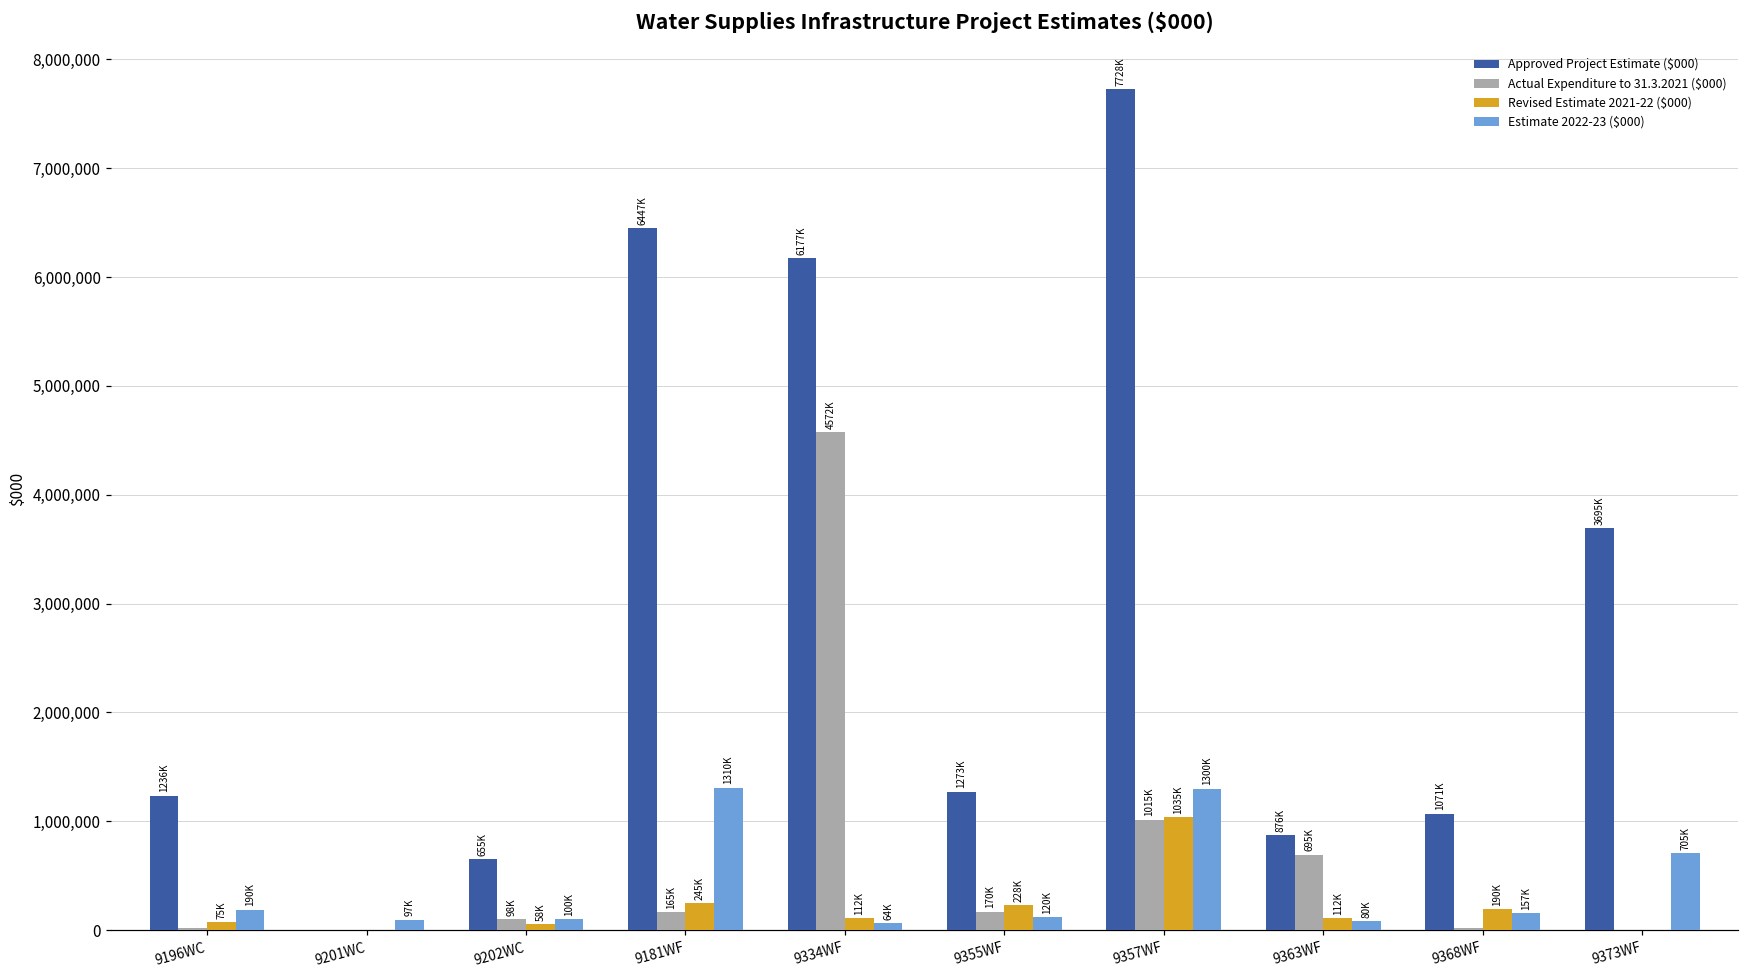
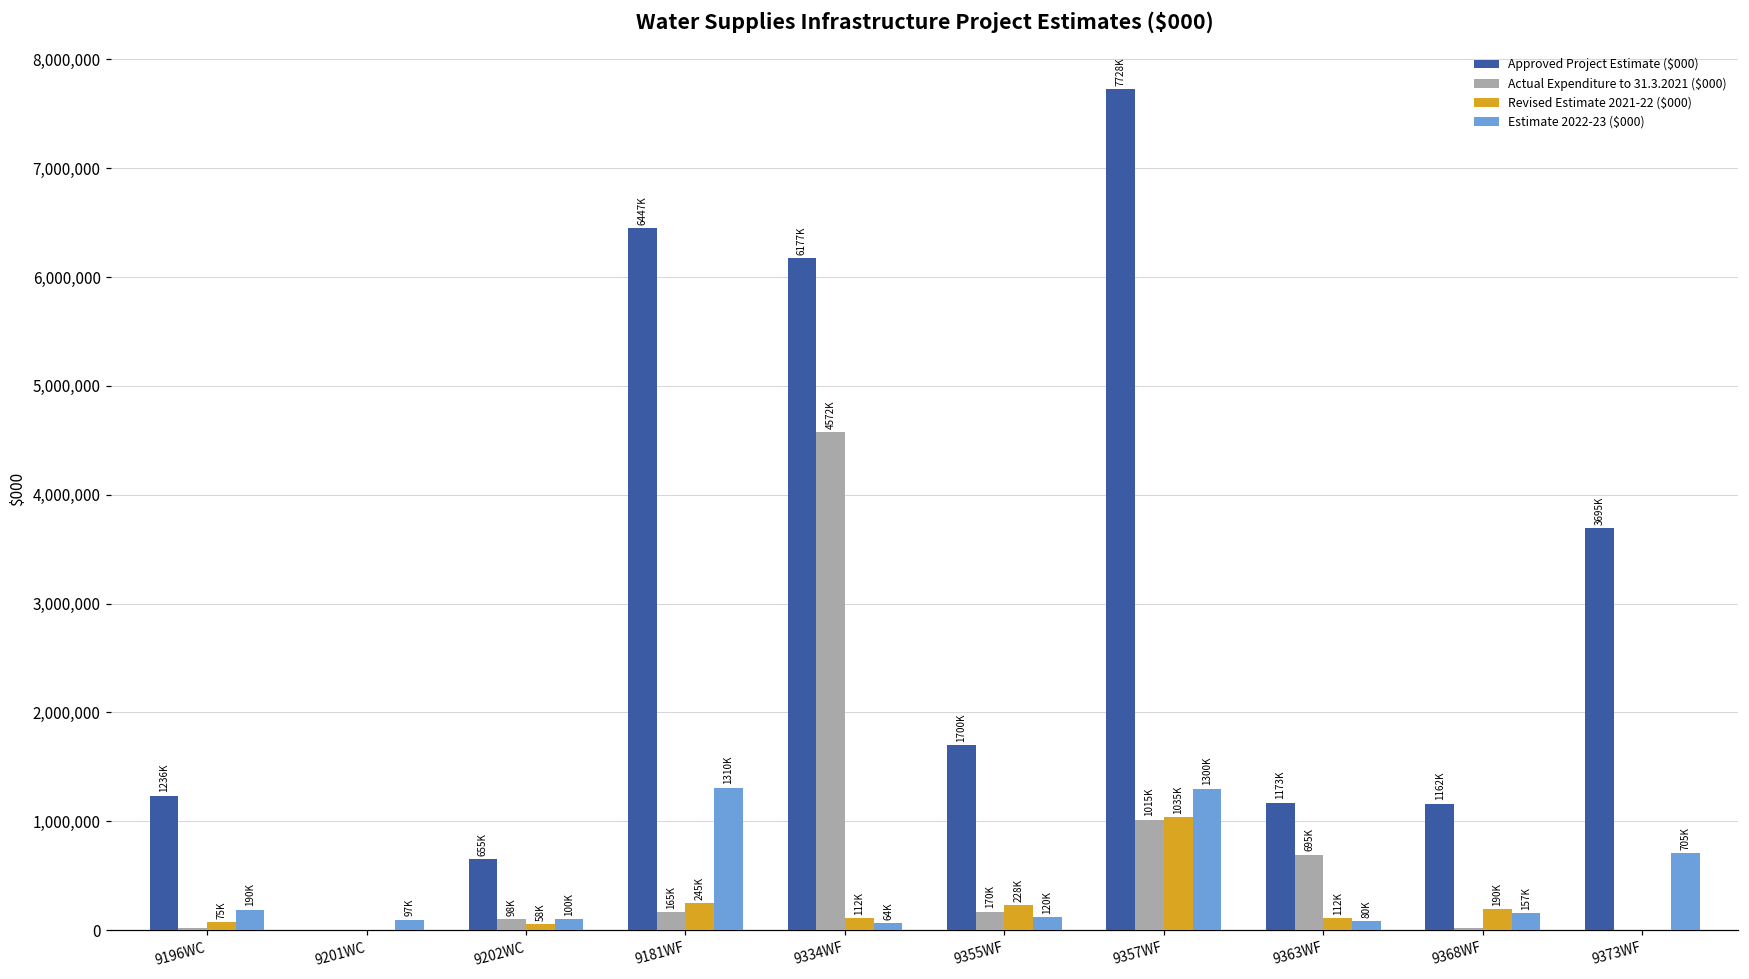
  {
    "Approved Project Estimate ($000)": {
      "9196WC": "1236K",
      "9202WC": "655K",
      "9181WF": "6447K",
      "9334WF": "6177K",
-     "9355WF": "1273K",
+     "9355WF": "1700K",
      "9357WF": "7728K",
-     "9363WF": "876K",
-     "9368WF": "1071K",
+     "9363WF": "1173K",
+     "9368WF": "1162K",
      "9373WF": "3695K"
    },
    "Actual Expenditure to 31.3.2021 ($000)": {
      "9202WC": "98K",
      "9181WF": "165K",
      "9334WF": "4572K",
      "9355WF": "170K",
      "9357WF": "1015K",
      "9363WF": "695K"
    },
    "Revised Estimate 2021-22 ($000)": {
      "9196WC": "75K",
      "9202WC": "58K",
      "9181WF": "245K",
      "9334WF": "112K",
      "9355WF": "228K",
      "9357WF": "1035K",
      "9363WF": "112K",
      "9368WF": "190K"
    },
    "Estimate 2022-23 ($000)": {
      "9196WC": "190K",
      "9201WC": "97K",
      "9202WC": "100K",
      "9181WF": "1310K",
      "9334WF": "64K",
      "9355WF": "120K",
      "9357WF": "1300K",
      "9363WF": "80K",
      "9368WF": "157K",
      "9373WF": "705K"
    }
  }
